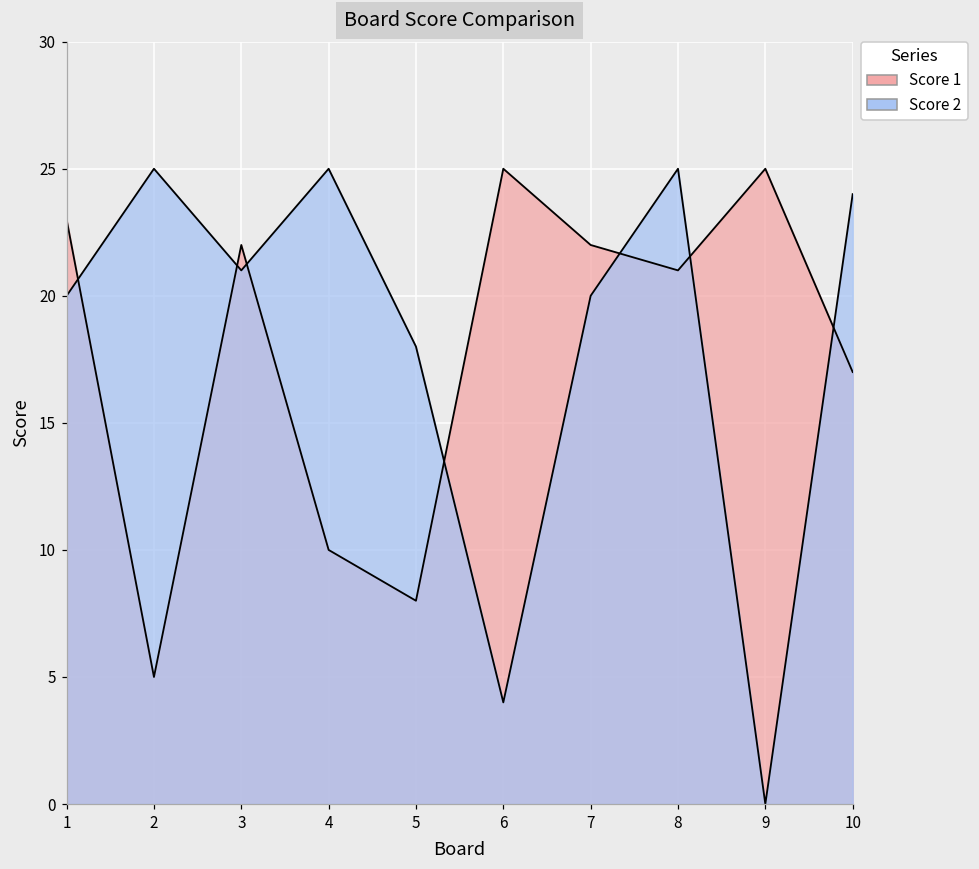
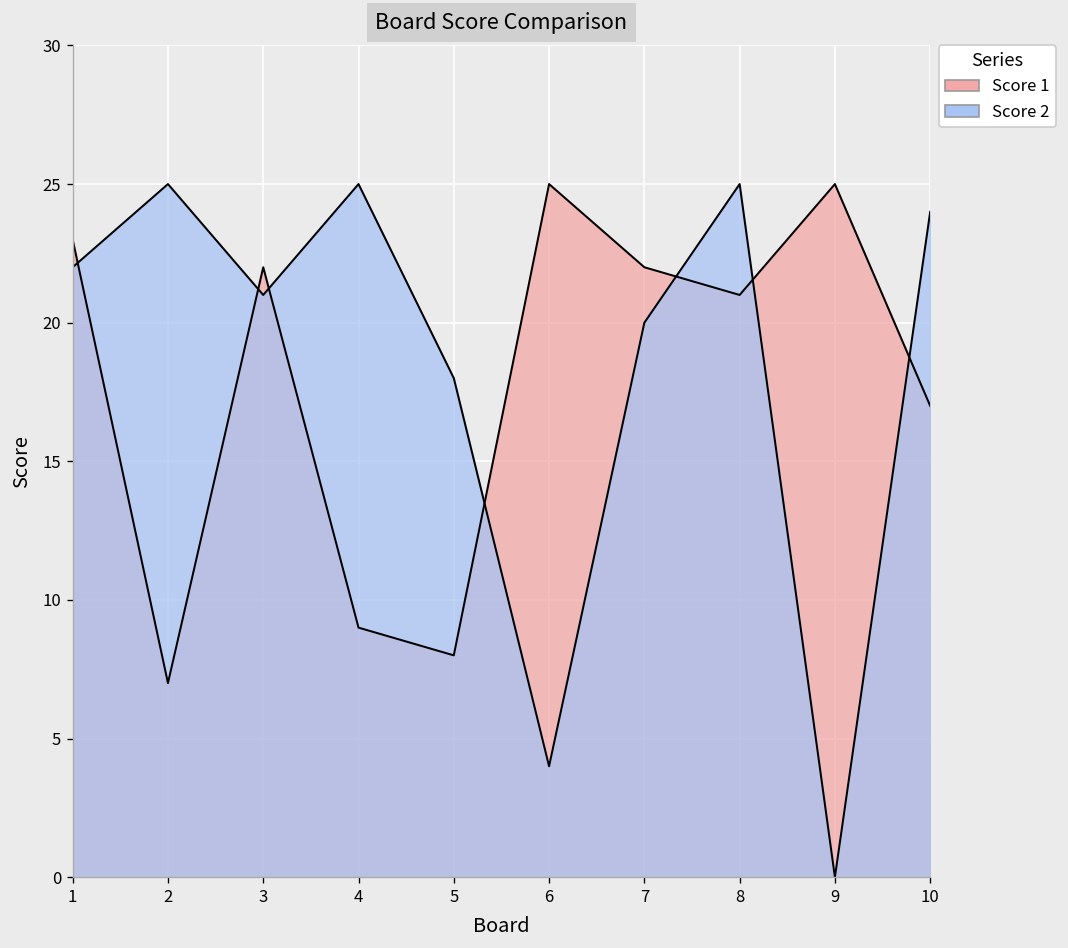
  {
    "Score 1": {
      "1": 23,
-     "2": 5,
+     "2": 7,
      "3": 22,
-     "4": 10,
+     "4": 9,
      "5": 8,
      "6": 25,
      "7": 22,
      "8": 21,
      "9": 25,
      "10": 17
    },
    "Score 2": {
-     "1": 20,
+     "1": 22,
      "2": 25,
      "3": 21,
      "4": 25,
      "5": 18,
      "6": 4,
      "7": 20,
      "8": 25,
      "9": 0,
      "10": 24
    }
  }
